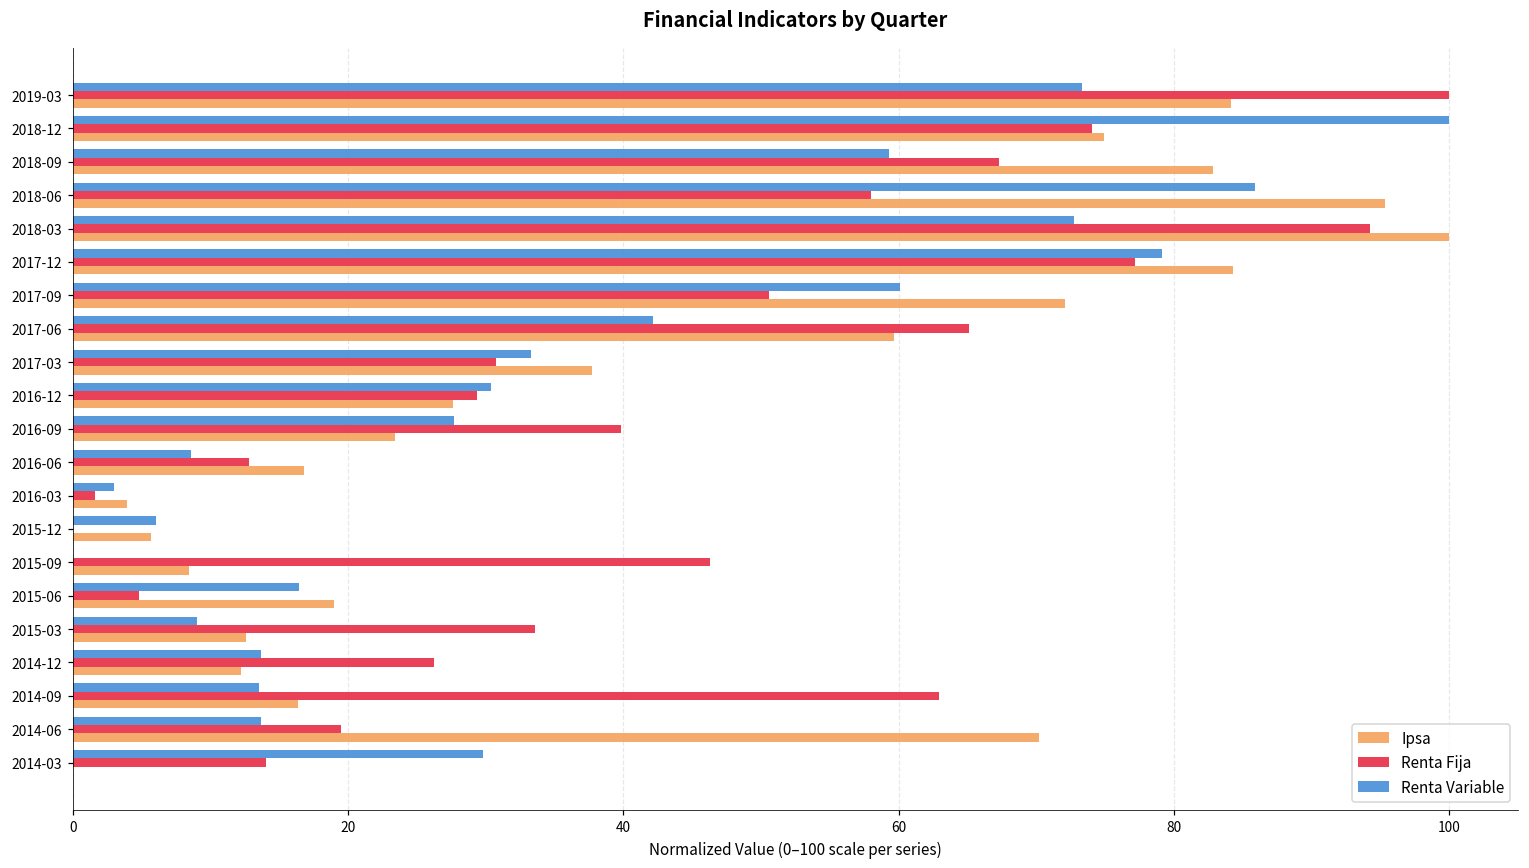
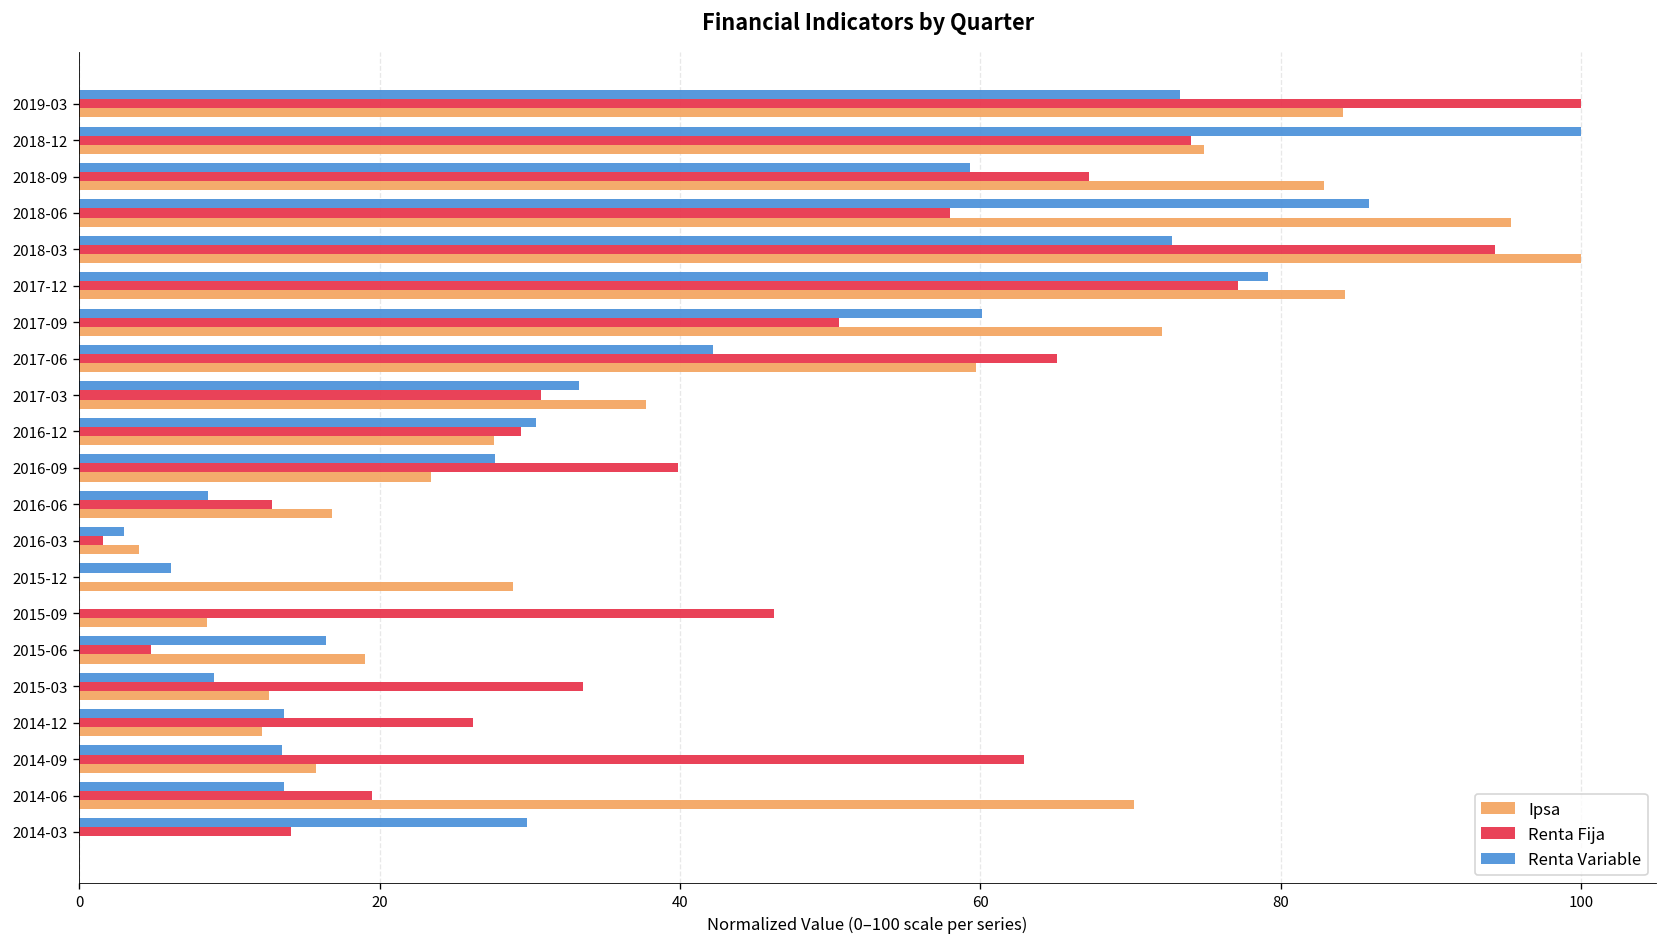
  {
    "Ipsa": {
      "2019-03": 84.1,
      "2018-12": 74.9,
      "2018-09": 82.9,
      "2018-06": 95.3,
      "2018-03": 100.0,
      "2017-12": 84.3,
      "2017-09": 72.1,
      "2017-06": 59.7,
      "2017-03": 37.7,
      "2016-12": 27.6,
      "2016-09": 23.4,
      "2016-06": 16.8,
      "2016-03": 4.0,
-     "2015-12": 5.7,
+     "2015-12": 28.9,
      "2015-09": 8.5,
      "2015-06": 19.0,
      "2015-03": 12.6,
      "2014-12": 12.2,
-     "2014-09": 16.4,
+     "2014-09": 15.7,
      "2014-06": 70.2,
      "2014-03": 0.0
    },
    "Renta Fija": {
      "2019-03": 100.0,
      "2018-12": 74.1,
      "2018-09": 67.3,
      "2018-06": 58.0,
      "2018-03": 94.3,
      "2017-12": 77.2,
      "2017-09": 50.6,
      "2017-06": 65.1,
      "2017-03": 30.8,
      "2016-12": 29.4,
      "2016-09": 39.9,
      "2016-06": 12.8,
      "2016-03": 1.6,
      "2015-12": 0.0,
      "2015-09": 46.3,
      "2015-06": 4.8,
      "2015-03": 33.6,
      "2014-12": 26.2,
      "2014-09": 62.9,
      "2014-06": 19.5,
      "2014-03": 14.1
    },
    "Renta Variable": {
      "2019-03": 73.3,
      "2018-12": 100.0,
      "2018-09": 59.3,
      "2018-06": 85.9,
      "2018-03": 72.7,
      "2017-12": 79.1,
      "2017-09": 60.1,
      "2017-06": 42.2,
      "2017-03": 33.3,
      "2016-12": 30.4,
      "2016-09": 27.7,
      "2016-06": 8.6,
      "2016-03": 3.0,
      "2015-12": 6.1,
      "2015-09": 0.0,
      "2015-06": 16.4,
      "2015-03": 9.0,
      "2014-12": 13.7,
      "2014-09": 13.5,
      "2014-06": 13.7,
      "2014-03": 29.8
    }
  }
